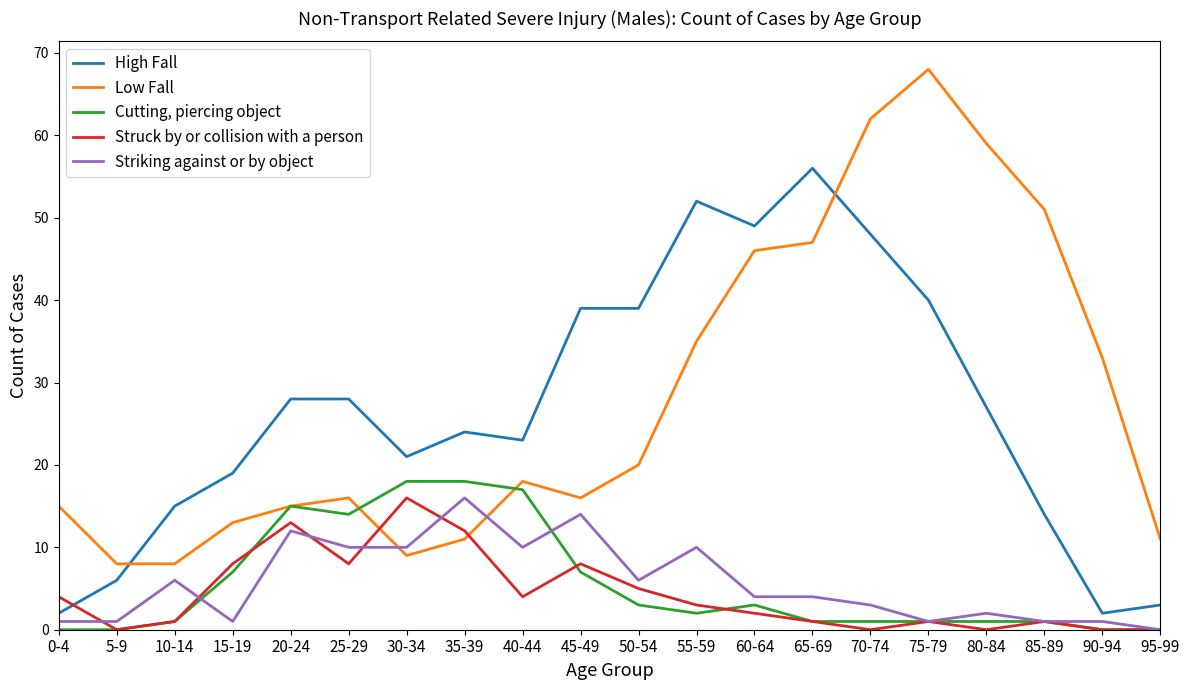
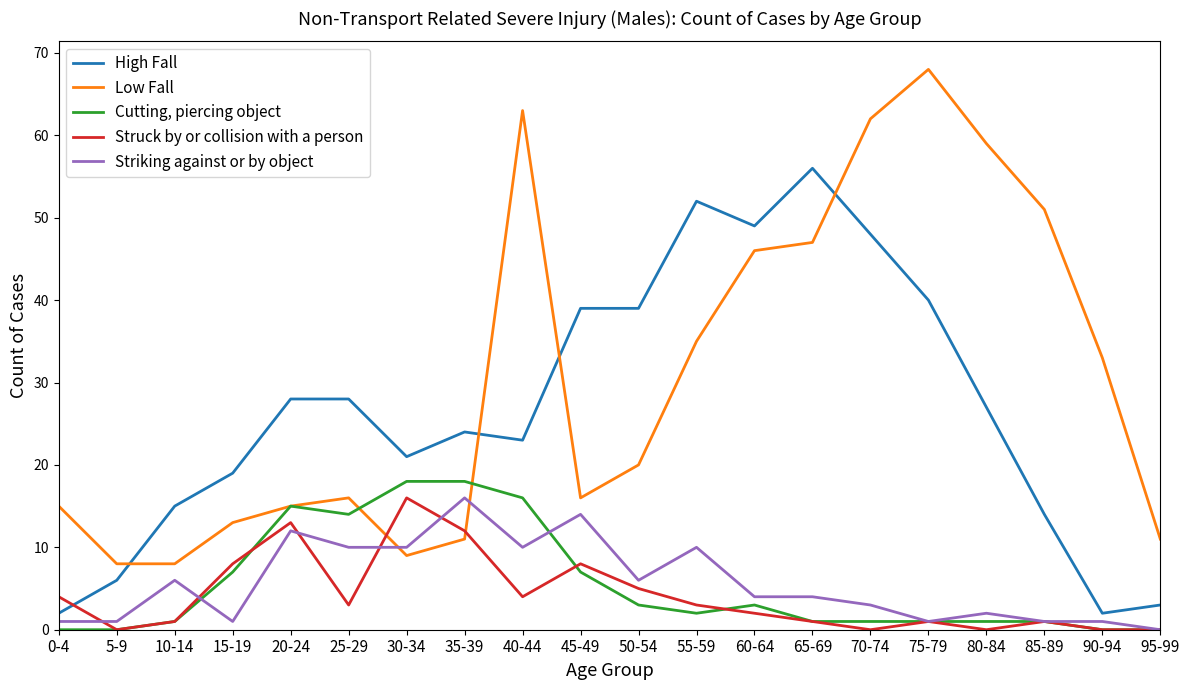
  {
    "High Fall": {
      "0-4": 2,
      "5-9": 6,
      "10-14": 15,
      "15-19": 19,
      "20-24": 28,
      "25-29": 28,
      "30-34": 21,
      "35-39": 24,
      "40-44": 23,
      "45-49": 39,
      "50-54": 39,
      "55-59": 52,
      "60-64": 49,
      "65-69": 56,
      "70-74": 48,
      "75-79": 40,
      "80-84": 27,
      "85-89": 14,
      "90-94": 2,
      "95-99": 3
    },
    "Low Fall": {
      "0-4": 15,
      "5-9": 8,
      "10-14": 8,
      "15-19": 13,
      "25-29": 16,
      "30-34": 9,
      "35-39": 11,
-     "40-44": 18,
+     "40-44": 63,
      "45-49": 16,
      "50-54": 20,
      "55-59": 35,
      "60-64": 46,
      "65-69": 47,
      "70-74": 62,
      "75-79": 68,
      "80-84": 59,
      "85-89": 51,
      "90-94": 33,
      "95-99": 11
    },
    "Cutting, piercing object": {
      "0-4": 0,
      "15-19": 7,
      "25-29": 14,
      "30-34": 18,
      "35-39": 18,
-     "40-44": 17,
+     "40-44": 16,
      "45-49": 7,
      "50-54": 3,
      "55-59": 2,
      "60-64": 3,
      "70-74": 1,
      "80-84": 1
    },
    "Struck by or collision with a person": {
      "0-4": 4,
      "15-19": 8,
      "20-24": 13,
-     "25-29": 8,
+     "25-29": 3,
      "30-34": 16,
      "35-39": 12,
      "40-44": 4,
      "45-49": 8,
      "50-54": 5,
      "55-59": 3,
      "60-64": 2,
      "70-74": 0,
      "80-84": 0
    },
    "Striking against or by object": {
      "0-4": 1,
      "5-9": 1,
      "10-14": 6,
      "15-19": 1,
      "20-24": 12,
      "25-29": 10,
      "30-34": 10,
      "35-39": 16,
      "40-44": 10,
      "45-49": 14,
      "50-54": 6,
      "55-59": 10,
      "60-64": 4,
      "65-69": 4,
      "70-74": 3,
      "80-84": 2,
      "90-94": 1
    }
  }
